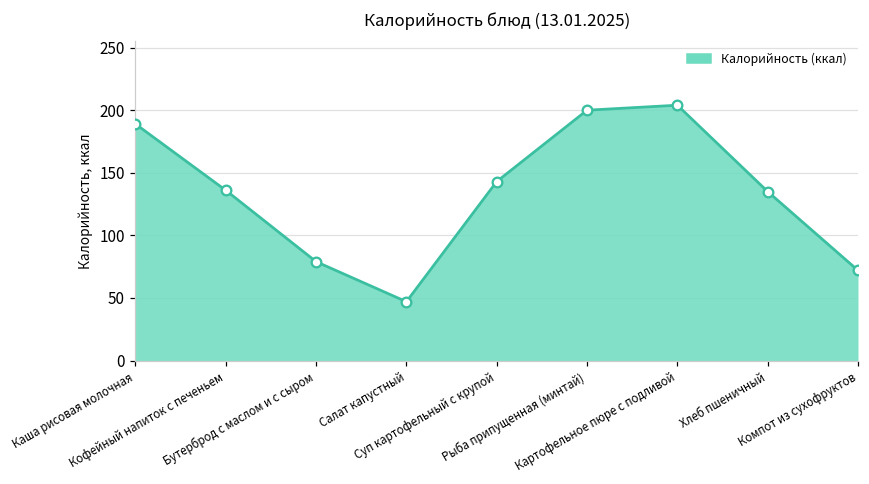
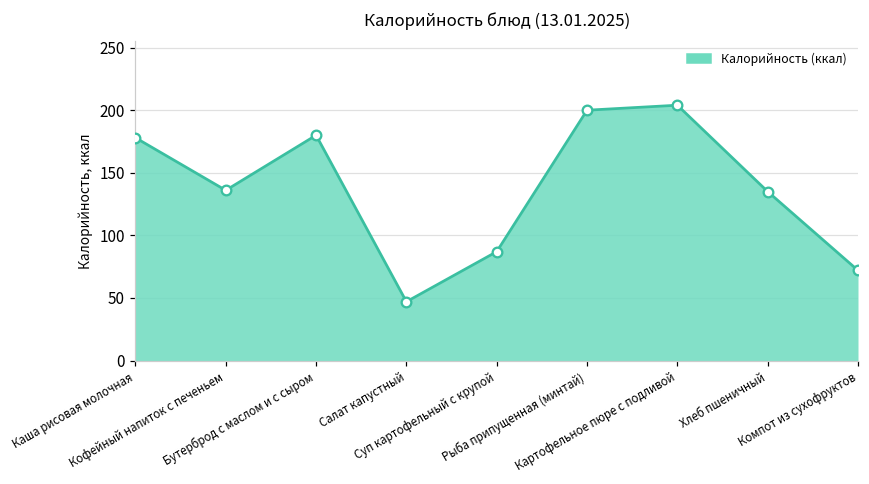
  {
-   "Каша рисовая молочная": 189,
+   "Каша рисовая молочная": 178,
    "Кофейный напиток с печеньем": 136,
-   "Бутерброд с маслом и с сыром": 79,
+   "Бутерброд с маслом и с сыром": 180,
    "Салат капустный": 47,
-   "Суп картофельный с крупой": 143,
+   "Суп картофельный с крупой": 87,
    "Рыба припущенная (минтай)": 200,
    "Картофельное пюре с подливой": 204,
    "Хлеб пшеничный": 135,
    "Компот из сухофруктов": 72
  }
